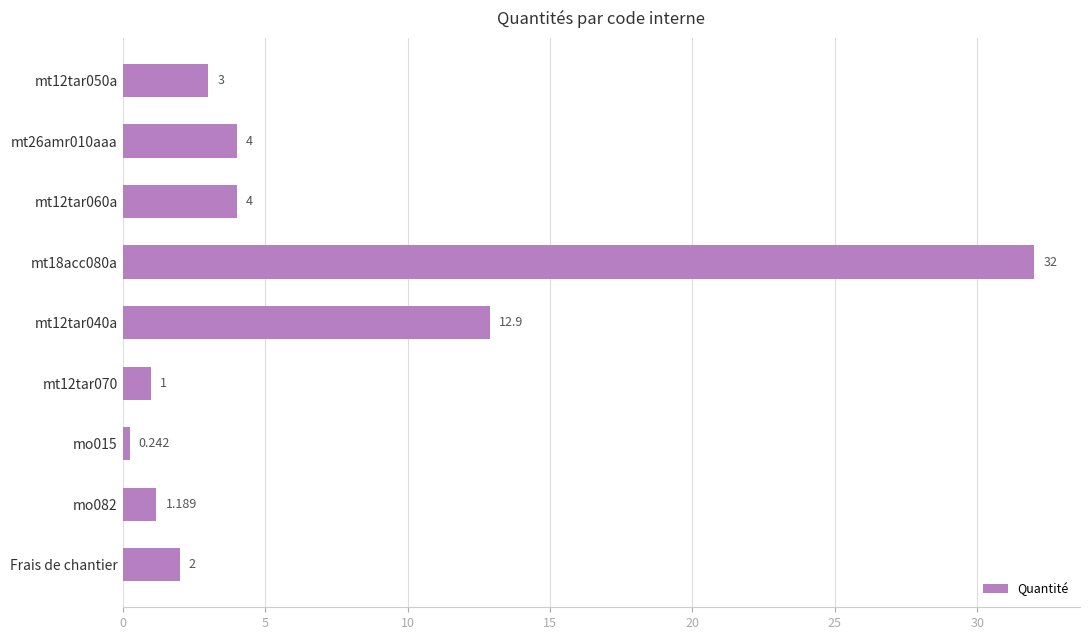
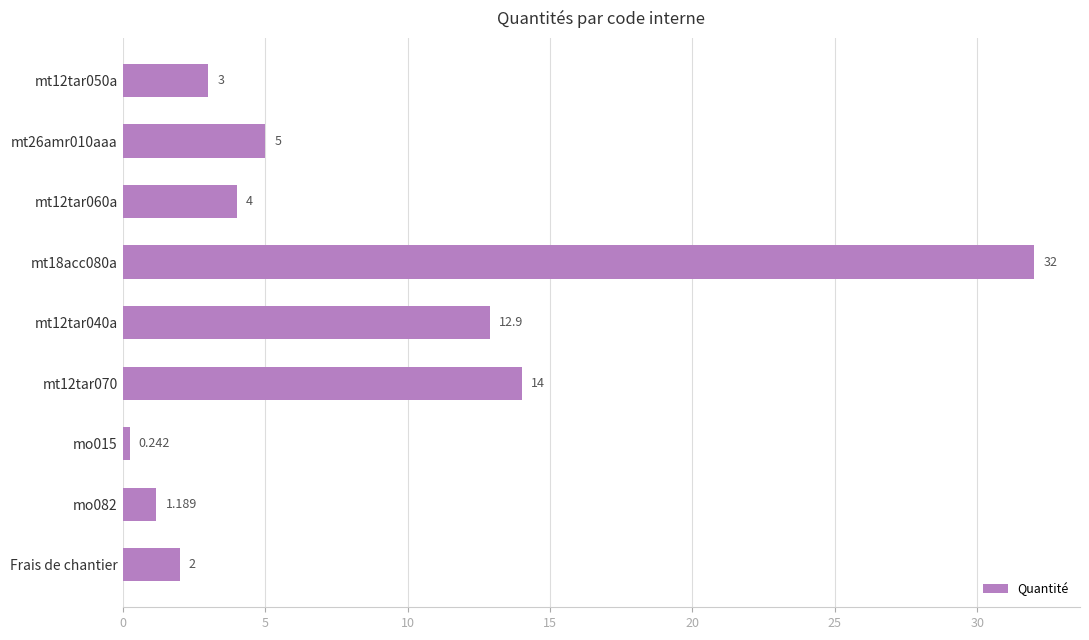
  {
    "mt12tar050a": 3,
-   "mt26amr010aaa": 4,
+   "mt26amr010aaa": 5,
    "mt12tar060a": 4,
    "mt18acc080a": 32,
    "mt12tar040a": 12.9,
-   "mt12tar070": 1,
+   "mt12tar070": 14,
    "mo015": 0.242,
    "mo082": 1.189,
    "Frais de chantier": 2
  }
